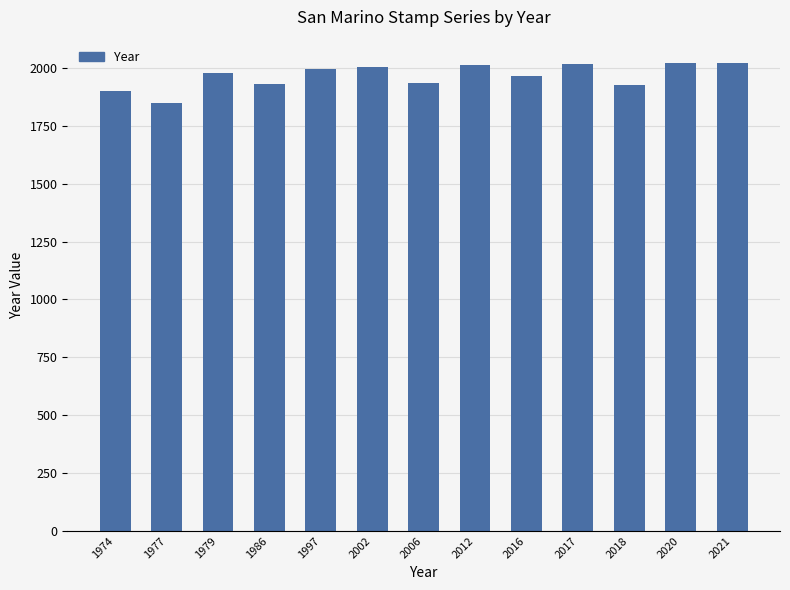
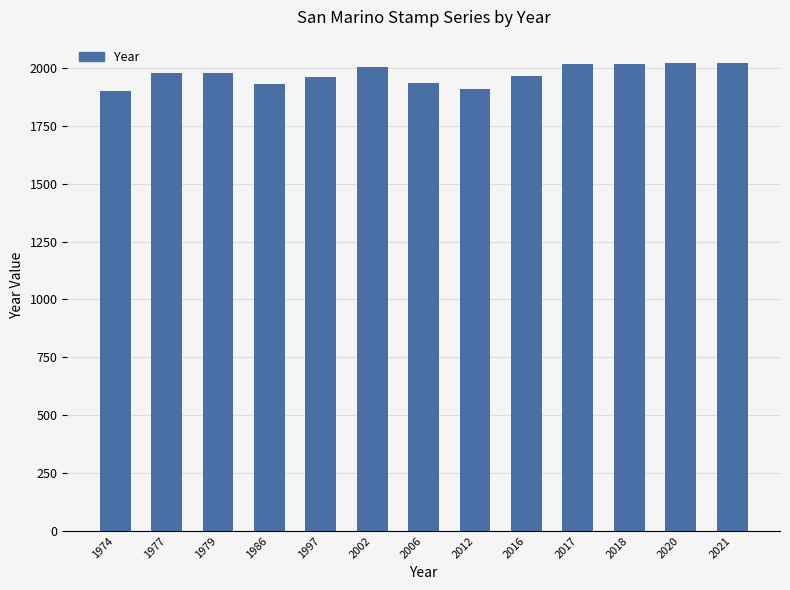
  {
    "1974": 1900,
-   "1977": 1850,
+   "1977": 1980,
    "1979": 1980,
    "1986": 1930,
-   "1997": 2000,
+   "1997": 1960,
    "2002": 2000,
    "2006": 1940,
-   "2012": 2010,
+   "2012": 1910,
    "2016": 1970,
    "2017": 2020,
-   "2018": 1930,
+   "2018": 2020,
    "2020": 2020,
    "2021": 2020
  }
